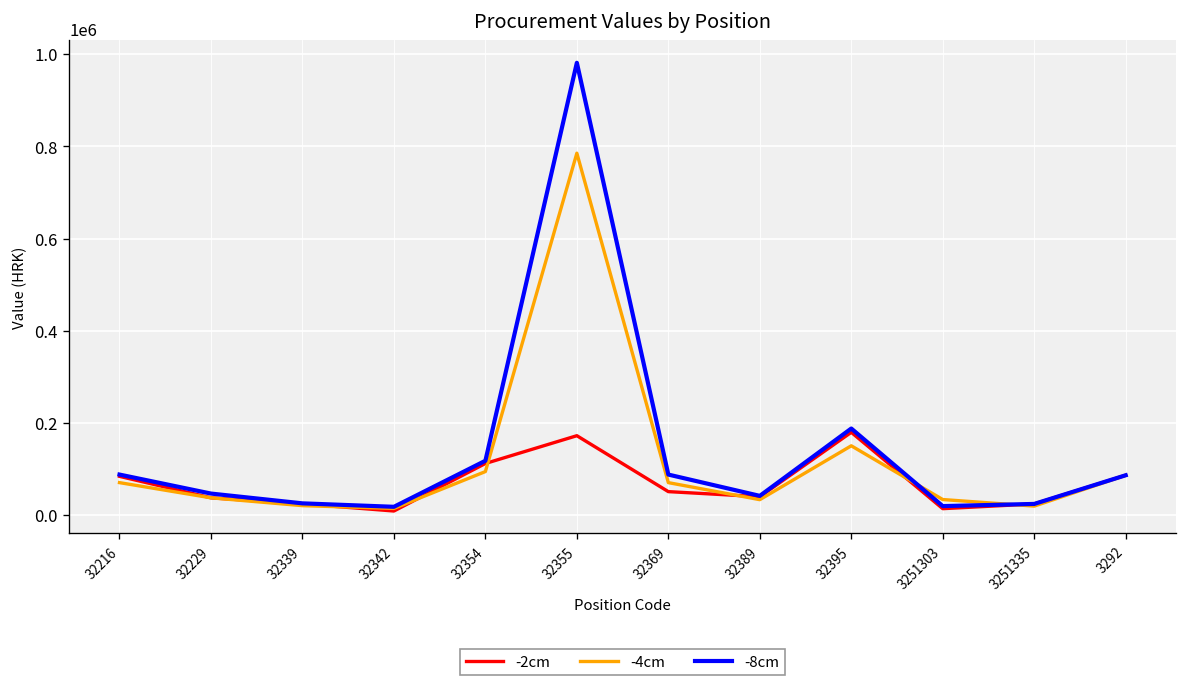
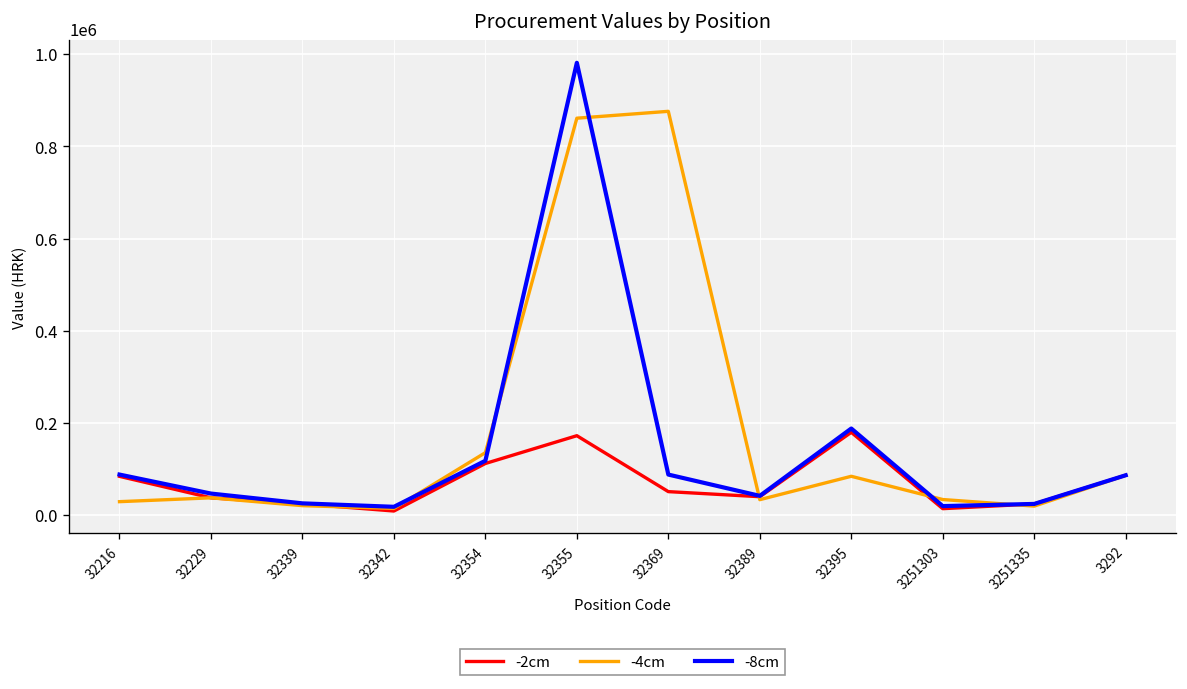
  {
    "-2cm": {
      "32355": 170000,
      "32369": 50000,
      "32395": 180000
    },
    "-4cm": {
-     "32216": 70000,
-     "32354": 90000,
-     "32355": 790000,
-     "32369": 70000,
-     "32395": 150000,
+     "32216": 30000,
+     "32354": 140000,
+     "32355": 860000,
+     "32369": 880000,
+     "32395": 80000,
      "3251303": 30000
    },
    "-8cm": {
      "32229": 50000,
      "32355": 980000,
      "32369": 90000,
      "32395": 190000
    }
  }
